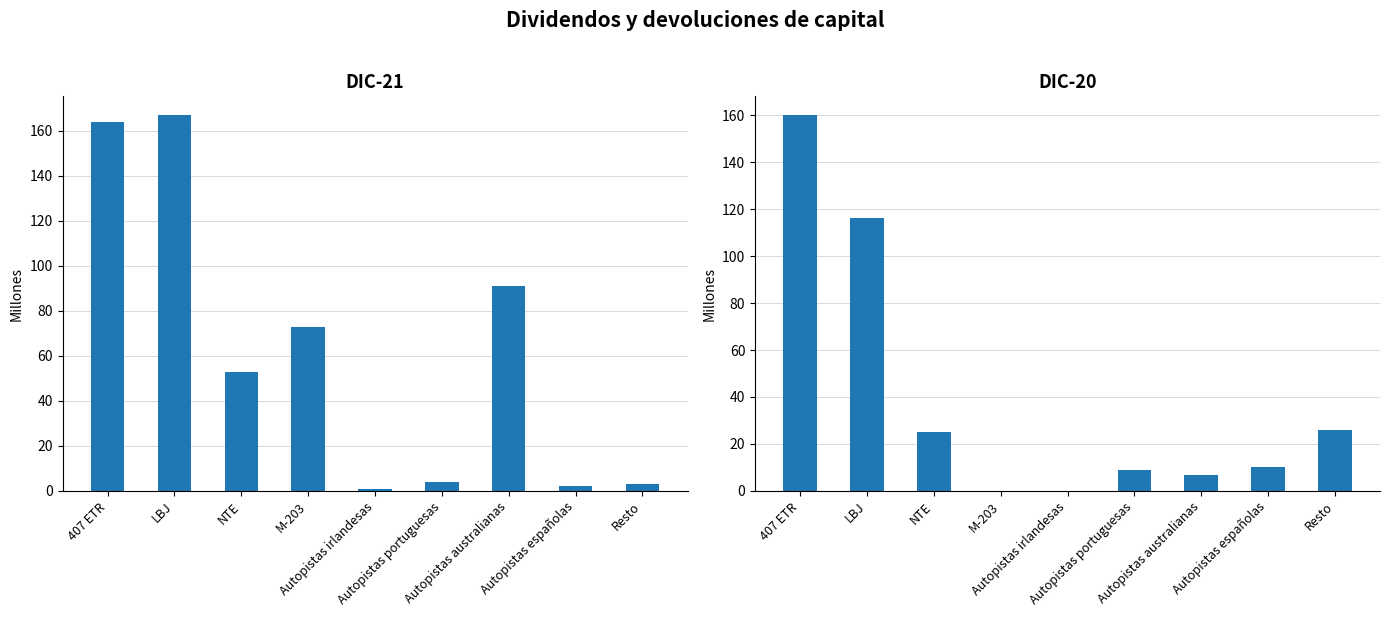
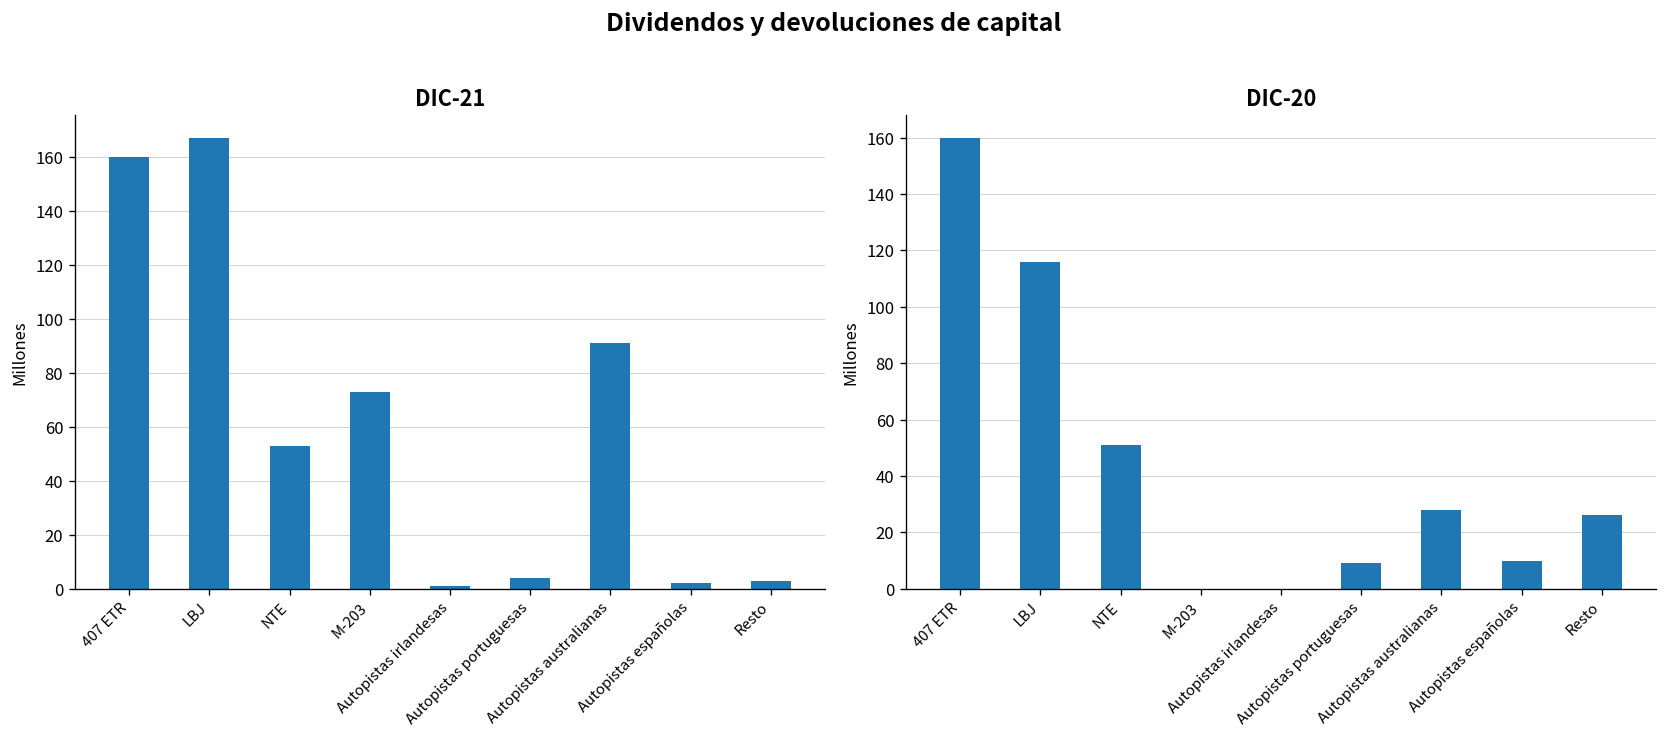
  {
    "DIC-21": {
-     "407 ETR": 164,
+     "407 ETR": 160,
      "LBJ": 167,
      "NTE": 53,
      "M-203": 73,
      "Autopistas portuguesas": 4,
      "Autopistas australianas": 91,
      "Autopistas españolas": 2,
      "Resto": 3
    },
    "DIC-20": {
      "407 ETR": 160,
      "LBJ": 116,
-     "NTE": 25,
+     "NTE": 51,
      "M-203": 0,
      "Autopistas irlandesas": 0,
      "Autopistas portuguesas": 9,
-     "Autopistas australianas": 7,
+     "Autopistas australianas": 28,
      "Autopistas españolas": 10,
      "Resto": 26
    }
  }
